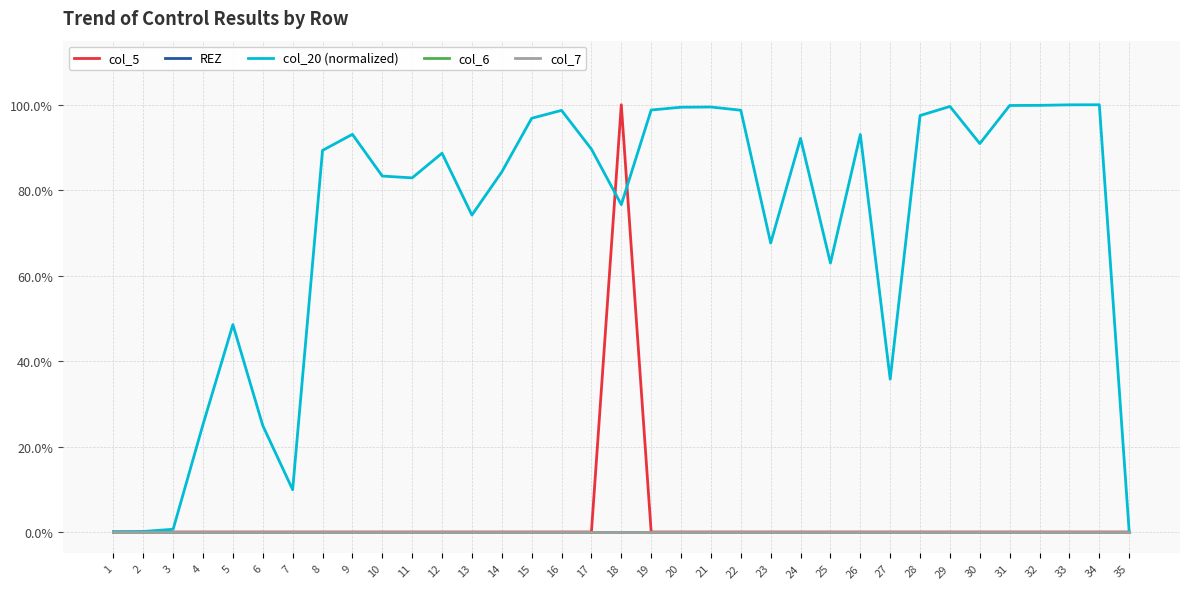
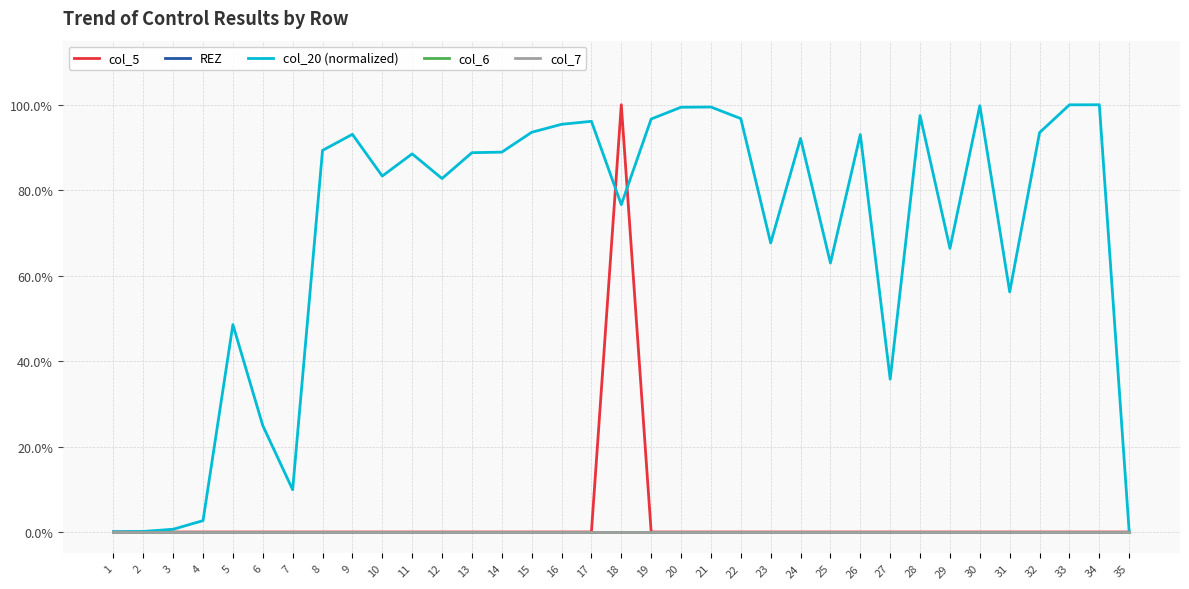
  {
    "col_5": {
      "18": "100%"
    },
    "col_7": {
      "18": "0%"
    },
    "col_20 (normalized)": {
      "3": "1%",
-     "4": "25%",
+     "4": "3%",
      "5": "49%",
      "6": "25%",
      "7": "10%",
      "8": "89%",
      "9": "93%",
      "10": "83%",
-     "11": "83%",
-     "12": "89%",
-     "13": "74%",
-     "14": "84%",
-     "15": "97%",
-     "16": "99%",
-     "17": "90%",
+     "11": "89%",
+     "12": "83%",
+     "13": "89%",
+     "14": "89%",
+     "15": "94%",
+     "16": "95%",
+     "17": "96%",
      "18": "77%",
-     "19": "99%",
+     "19": "97%",
      "20": "99%",
      "21": "99%",
-     "22": "99%",
+     "22": "97%",
      "23": "68%",
      "24": "92%",
      "25": "63%",
      "26": "93%",
      "27": "36%",
      "28": "97%",
-     "29": "100%",
-     "30": "91%",
-     "31": "100%",
-     "32": "100%",
+     "29": "66%",
+     "30": "100%",
+     "31": "56%",
+     "32": "93%",
      "33": "100%",
      "34": "100%"
    }
  }
